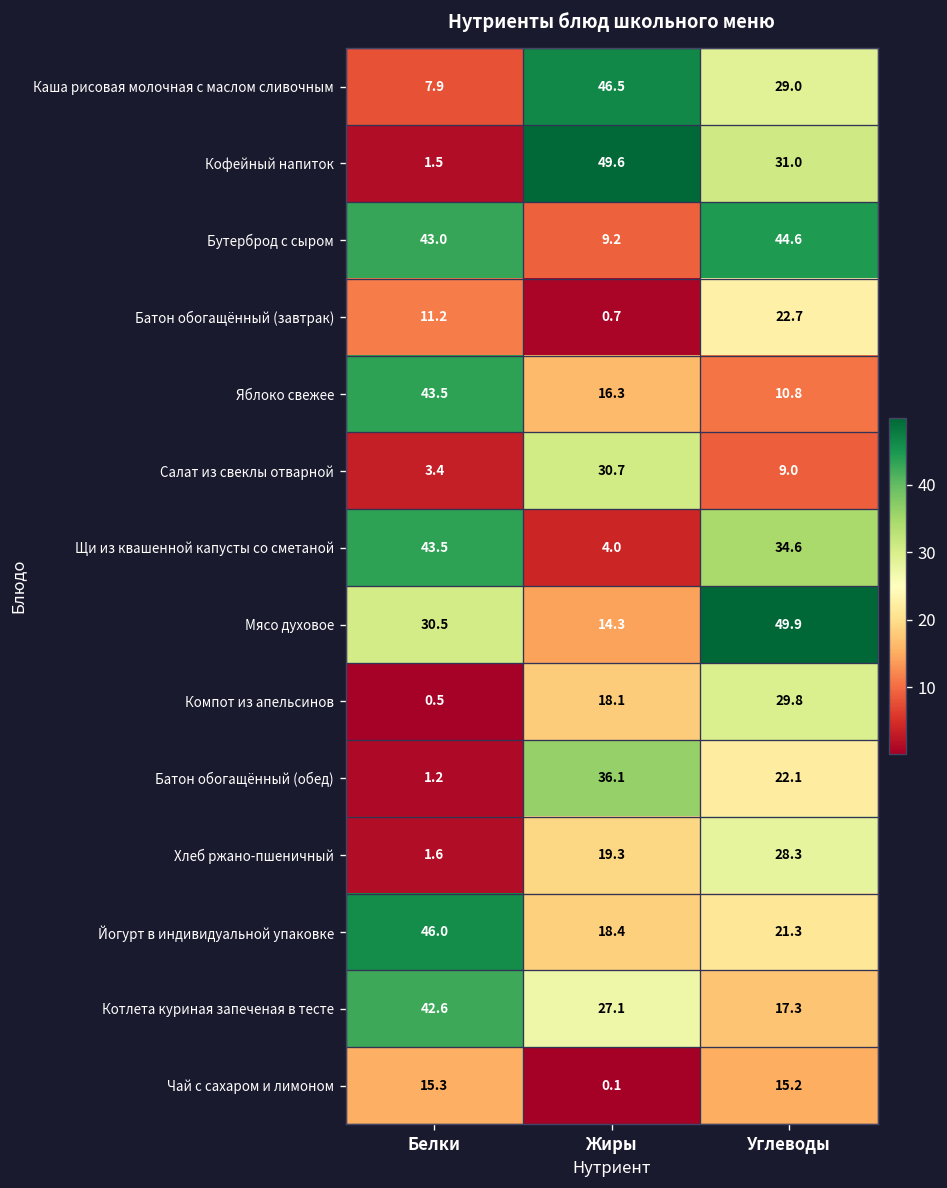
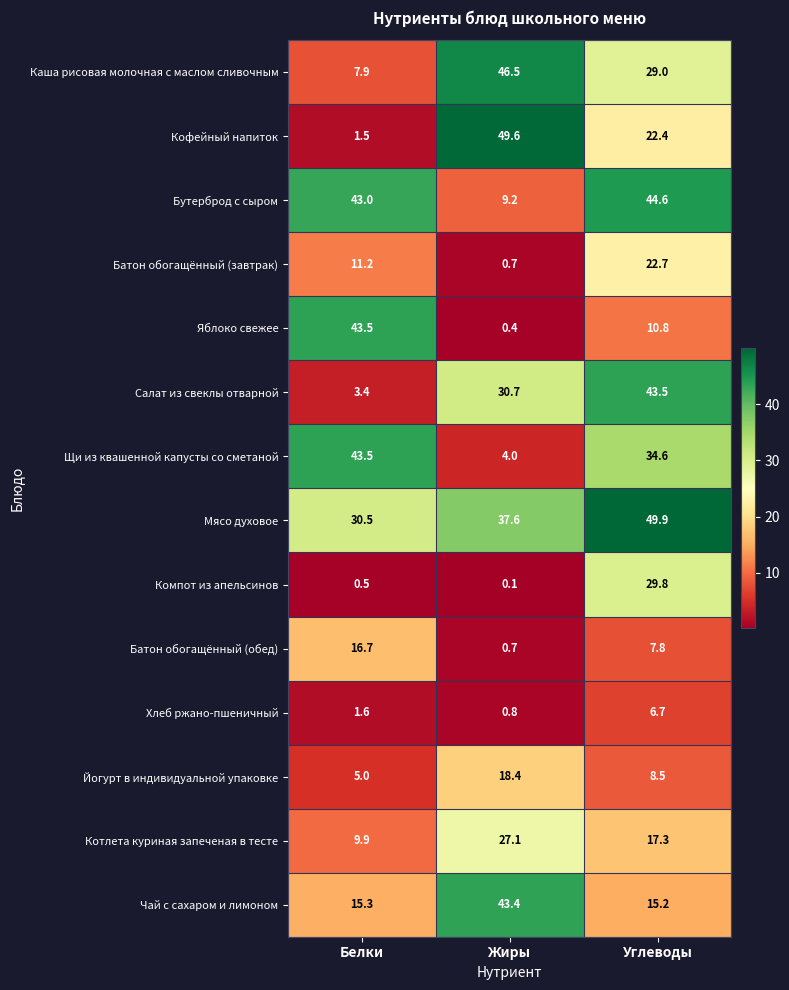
  {
    "Каша рисовая молочная с маслом сливочным": {
      "Белки": 7.9,
      "Жиры": 46.5,
      "Углеводы": 29.0
    },
    "Кофейный напиток": {
      "Белки": 1.5,
      "Жиры": 49.6,
-     "Углеводы": 31.0
+     "Углеводы": 22.4
    },
    "Бутерброд с сыром": {
      "Белки": 43.0,
      "Жиры": 9.2,
      "Углеводы": 44.6
    },
    "Батон обогащённый (завтрак)": {
      "Белки": 11.2,
      "Жиры": 0.7,
      "Углеводы": 22.7
    },
    "Яблоко свежее": {
      "Белки": 43.5,
-     "Жиры": 16.3,
+     "Жиры": 0.4,
      "Углеводы": 10.8
    },
    "Салат из свеклы отварной": {
      "Белки": 3.4,
      "Жиры": 30.7,
-     "Углеводы": 9.0
+     "Углеводы": 43.5
    },
    "Щи из квашенной капусты со сметаной": {
      "Белки": 43.5,
      "Жиры": 4.0,
      "Углеводы": 34.6
    },
    "Мясо духовое": {
      "Белки": 30.5,
-     "Жиры": 14.3,
+     "Жиры": 37.6,
      "Углеводы": 49.9
    },
    "Компот из апельсинов": {
      "Белки": 0.5,
-     "Жиры": 18.1,
+     "Жиры": 0.1,
      "Углеводы": 29.8
    },
    "Батон обогащённый (обед)": {
-     "Белки": 1.2,
-     "Жиры": 36.1,
-     "Углеводы": 22.1
+     "Белки": 16.7,
+     "Жиры": 0.7,
+     "Углеводы": 7.8
    },
    "Хлеб ржано-пшеничный": {
      "Белки": 1.6,
-     "Жиры": 19.3,
-     "Углеводы": 28.3
+     "Жиры": 0.8,
+     "Углеводы": 6.7
    },
    "Йогурт в индивидуальной упаковке": {
-     "Белки": 46.0,
+     "Белки": 5.0,
      "Жиры": 18.4,
-     "Углеводы": 21.3
+     "Углеводы": 8.5
    },
    "Котлета куриная запеченая в тесте": {
-     "Белки": 42.6,
+     "Белки": 9.9,
      "Жиры": 27.1,
      "Углеводы": 17.3
    },
    "Чай с сахаром и лимоном": {
      "Белки": 15.3,
-     "Жиры": 0.1,
+     "Жиры": 43.4,
      "Углеводы": 15.2
    }
  }
